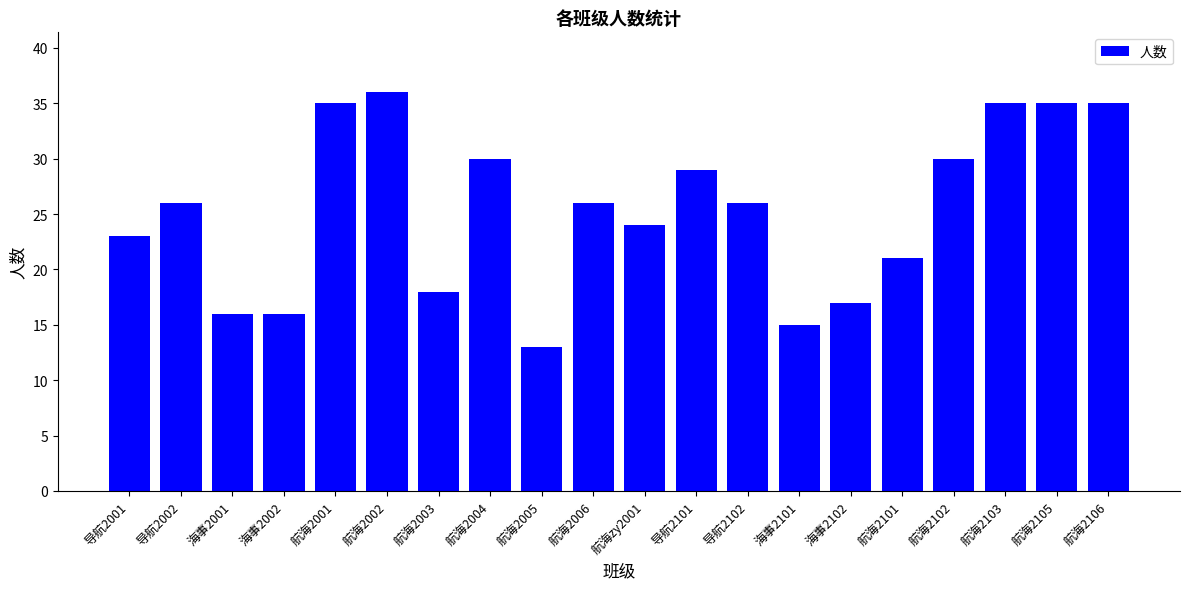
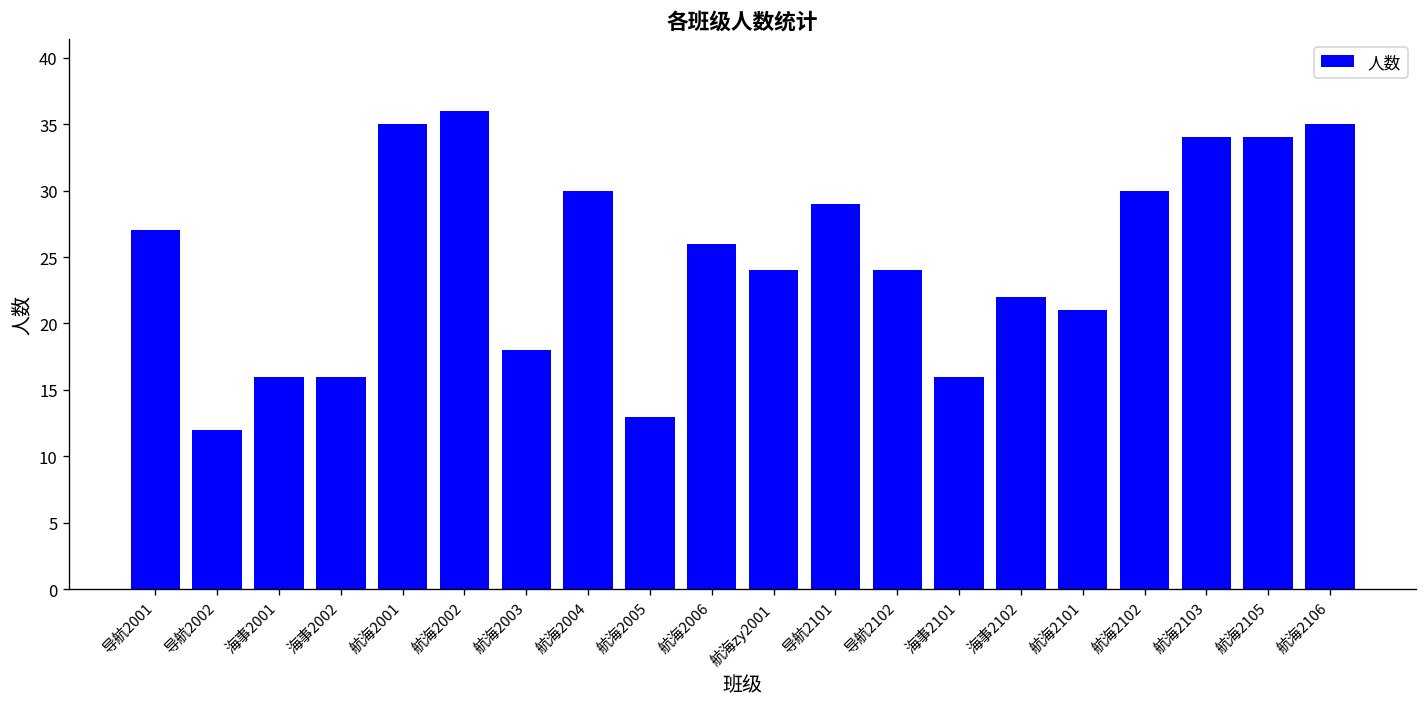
  {
-   "导航2001": 23,
-   "导航2002": 26,
+   "导航2001": 27,
+   "导航2002": 12,
    "海事2001": 16,
    "海事2002": 16,
    "航海2001": 35,
    "航海2002": 36,
    "航海2003": 18,
    "航海2004": 30,
    "航海2005": 13,
    "航海2006": 26,
    "航海zy2001": 24,
    "导航2101": 29,
-   "导航2102": 26,
-   "海事2101": 15,
-   "海事2102": 17,
+   "导航2102": 24,
+   "海事2101": 16,
+   "海事2102": 22,
    "航海2101": 21,
    "航海2102": 30,
-   "航海2103": 35,
-   "航海2105": 35,
+   "航海2103": 34,
+   "航海2105": 34,
    "航海2106": 35
  }
